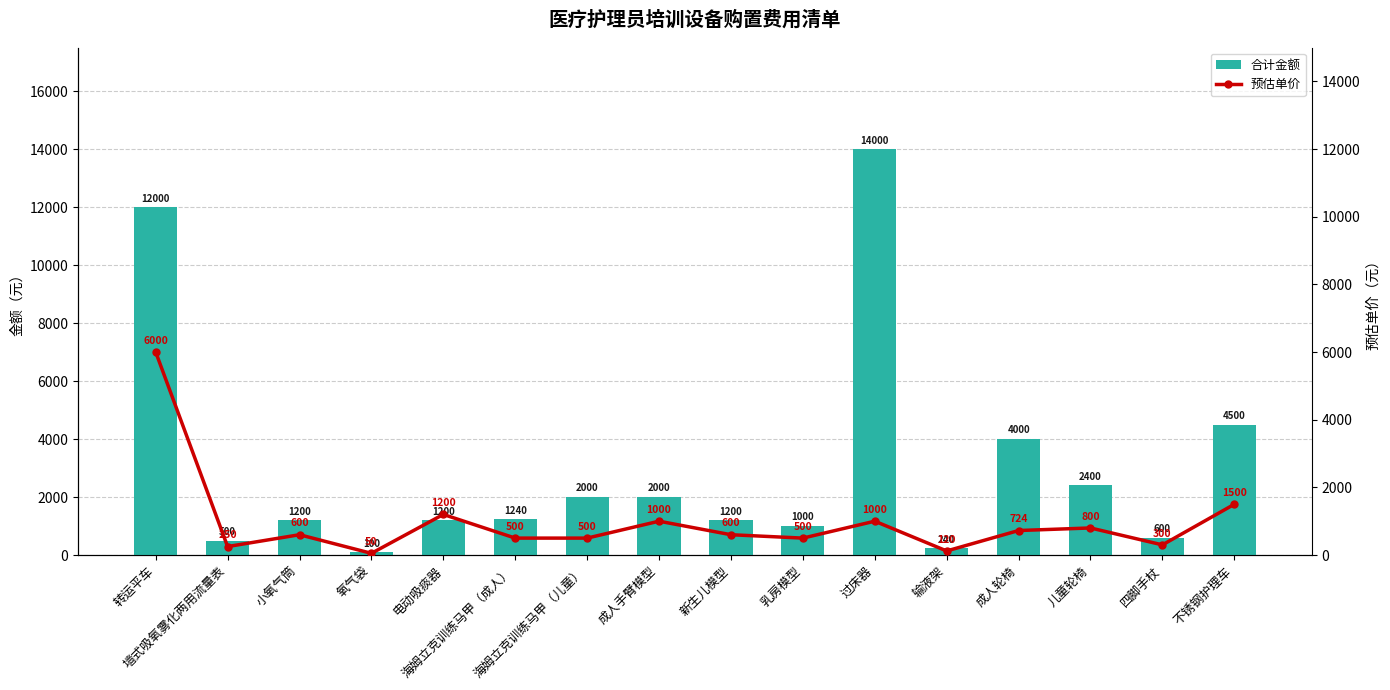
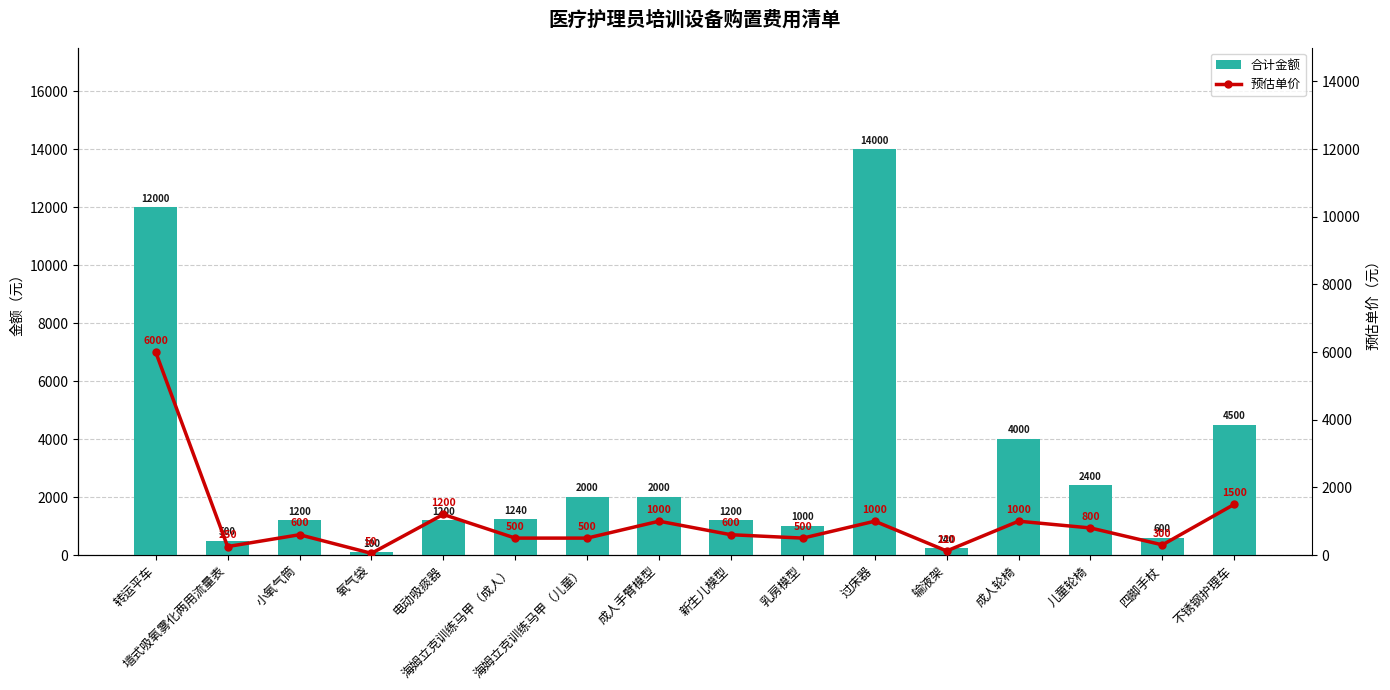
  {
    "合计金额": {
      "转运平车": 12000,
      "小氧气筒": 1200,
      "海姆立克训练马甲（成人）": 1240,
      "海姆立克训练马甲（儿童）": 2000,
      "成人手臂模型": 2000,
      "新生儿模型": 1200,
      "乳房模型": 1000,
      "过床器": 14000,
      "成人轮椅": 4000,
      "儿童轮椅": 2400,
      "不锈钢护理车": 4500
    },
    "预估单价": {
      "转运平车": 6000,
      "小氧气筒": 600,
      "电动吸痰器": 1200,
      "海姆立克训练马甲（成人）": 500,
      "海姆立克训练马甲（儿童）": 500,
      "成人手臂模型": 1000,
      "新生儿模型": 600,
      "乳房模型": 500,
      "过床器": 1000,
-     "成人轮椅": 724,
+     "成人轮椅": 1000,
      "儿童轮椅": 800,
      "不锈钢护理车": 1500
    }
  }
